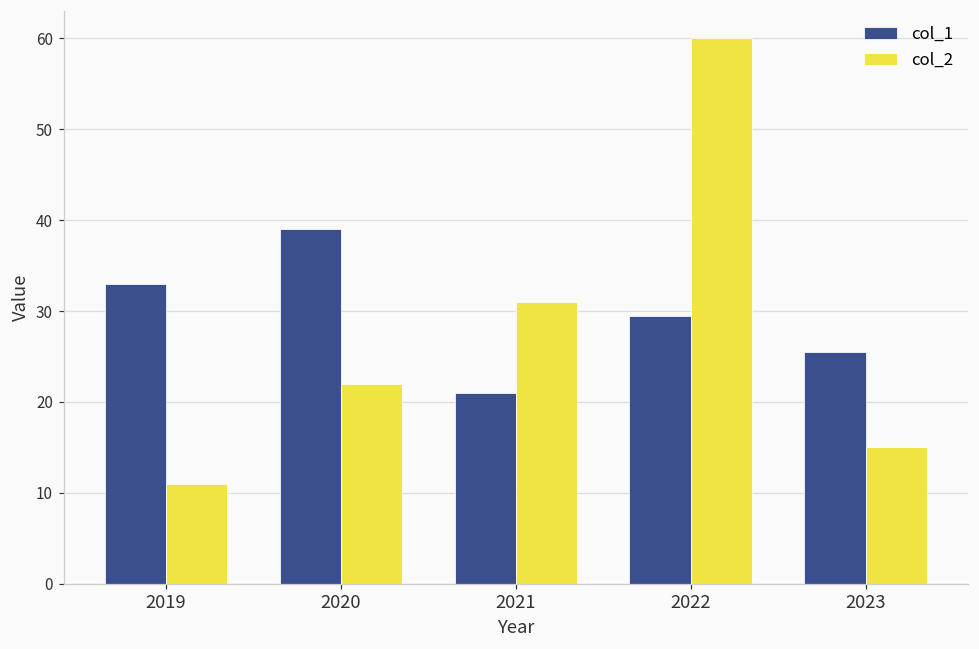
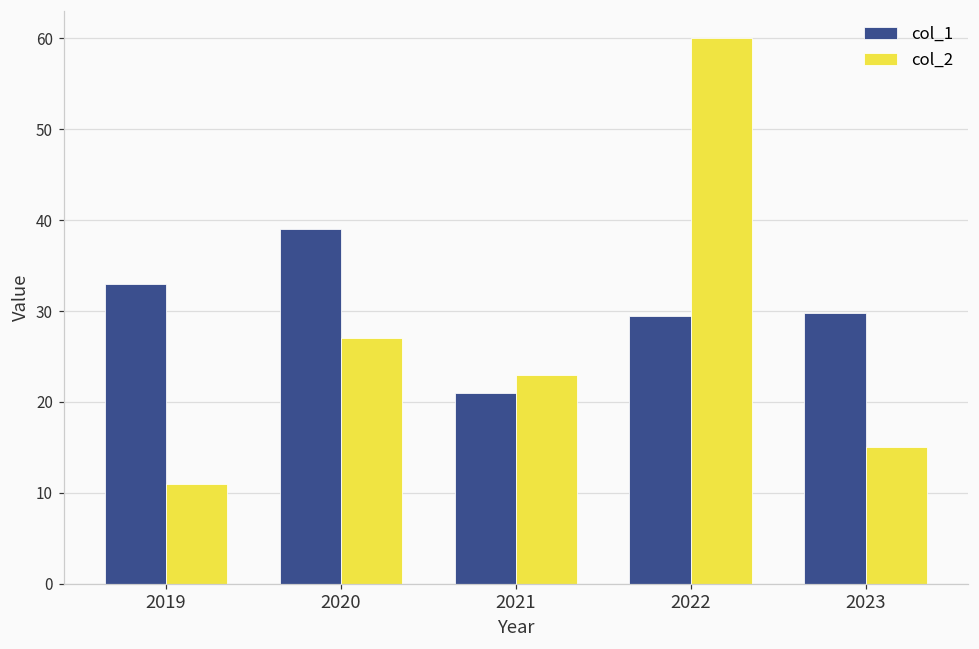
  {
    "col_1": {
      "2019": 33,
      "2020": 39,
      "2021": 21,
      "2022": 30,
-     "2023": 26
+     "2023": 30
    },
    "col_2": {
      "2019": 11,
-     "2020": 22,
-     "2021": 31,
+     "2020": 27,
+     "2021": 23,
      "2022": 60,
      "2023": 15
    }
  }
